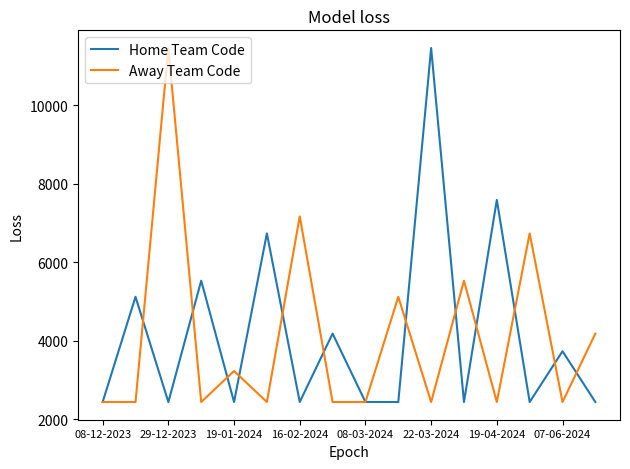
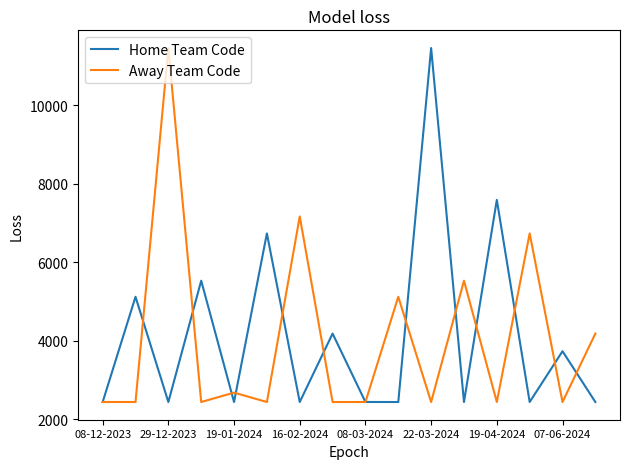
  {
    "Home Team Code": {
      "29-12-2023": 2400,
      "19-01-2024": 2400,
      "16-02-2024": 2400,
      "22-03-2024": 11500,
      "19-04-2024": 7600,
      "07-06-2024": 3700
    },
    "Away Team Code": {
-     "19-01-2024": 3200,
+     "19-01-2024": 2700,
      "16-02-2024": 7200,
      "22-03-2024": 2400,
      "19-04-2024": 2400,
      "07-06-2024": 2400
    }
  }
